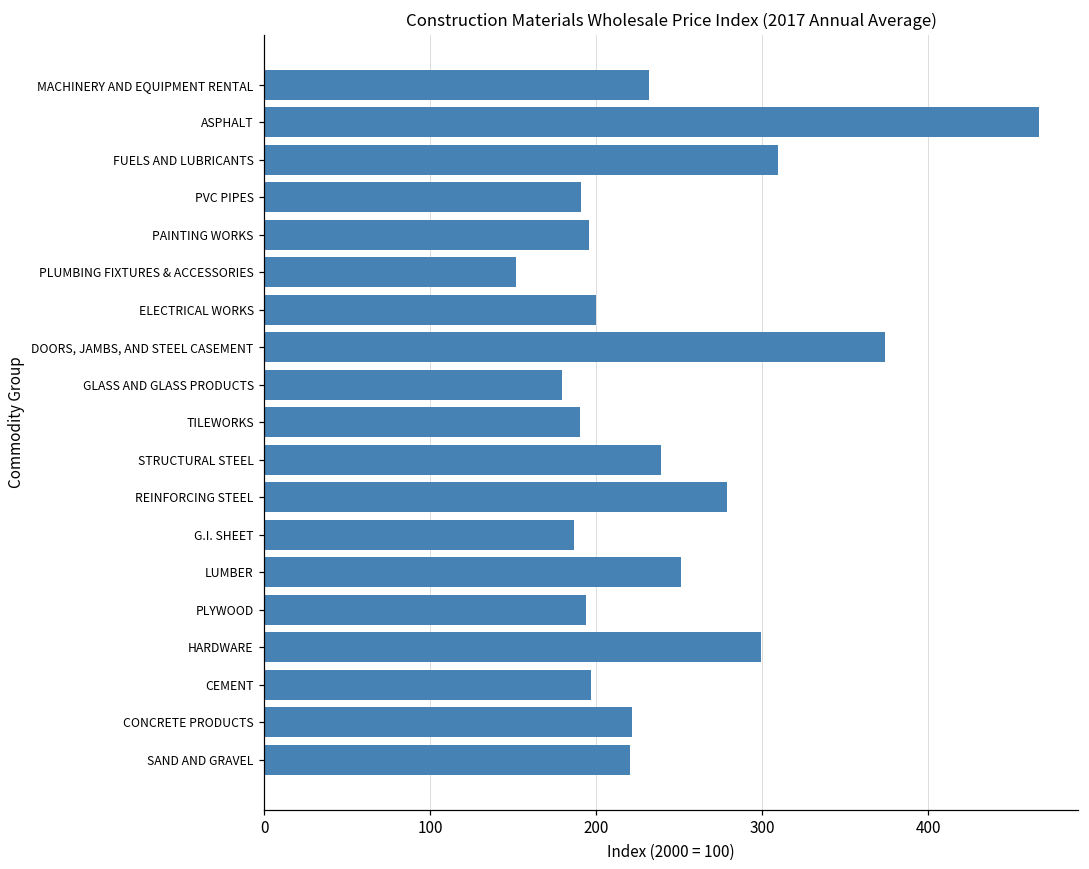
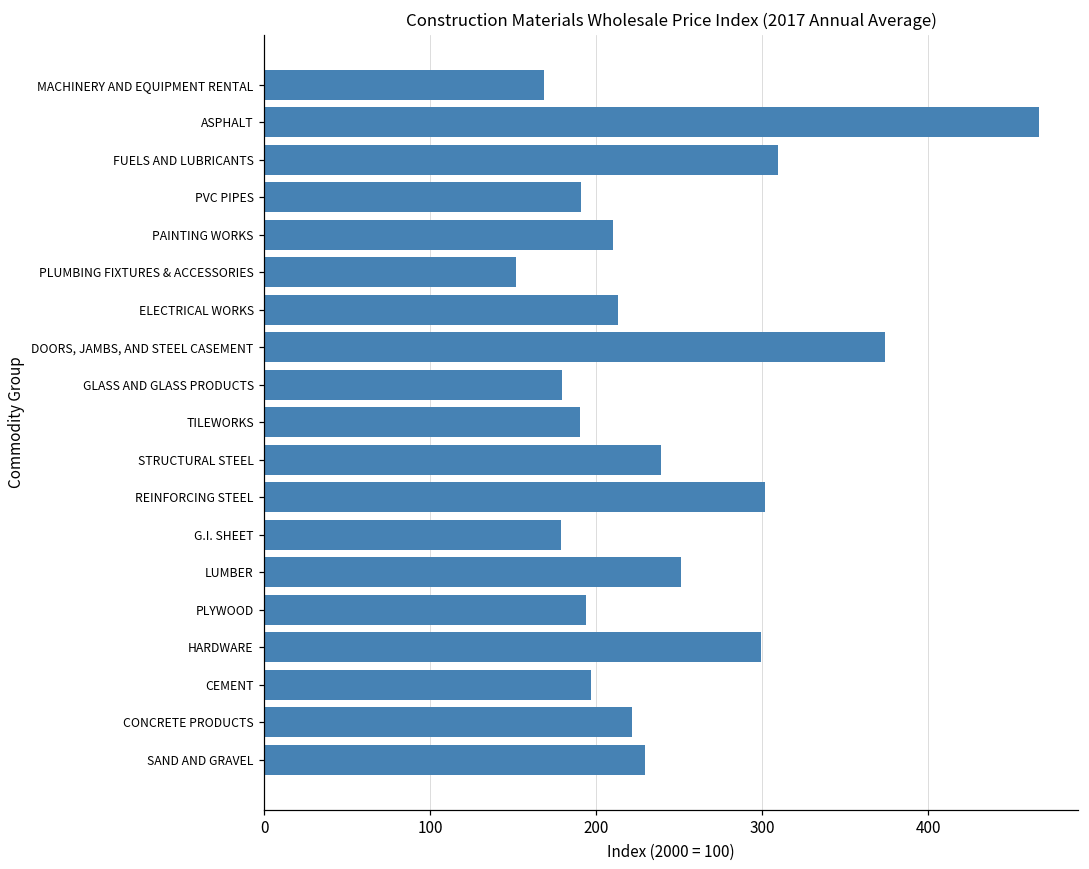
  {
-   "MACHINERY AND EQUIPMENT RENTAL": 231,
+   "MACHINERY AND EQUIPMENT RENTAL": 169,
    "ASPHALT": 467,
    "FUELS AND LUBRICANTS": 309,
    "PVC PIPES": 191,
-   "PAINTING WORKS": 196,
+   "PAINTING WORKS": 210,
    "PLUMBING FIXTURES & ACCESSORIES": 152,
-   "ELECTRICAL WORKS": 200,
+   "ELECTRICAL WORKS": 213,
    "DOORS, JAMBS, AND STEEL CASEMENT": 374,
    "GLASS AND GLASS PRODUCTS": 179,
    "TILEWORKS": 190,
    "STRUCTURAL STEEL": 239,
-   "REINFORCING STEEL": 278,
-   "G.I. SHEET": 187,
+   "REINFORCING STEEL": 302,
+   "G.I. SHEET": 179,
    "LUMBER": 251,
    "PLYWOOD": 194,
    "HARDWARE": 299,
    "CEMENT": 197,
    "CONCRETE PRODUCTS": 221,
-   "SAND AND GRAVEL": 220
+   "SAND AND GRAVEL": 229
  }
